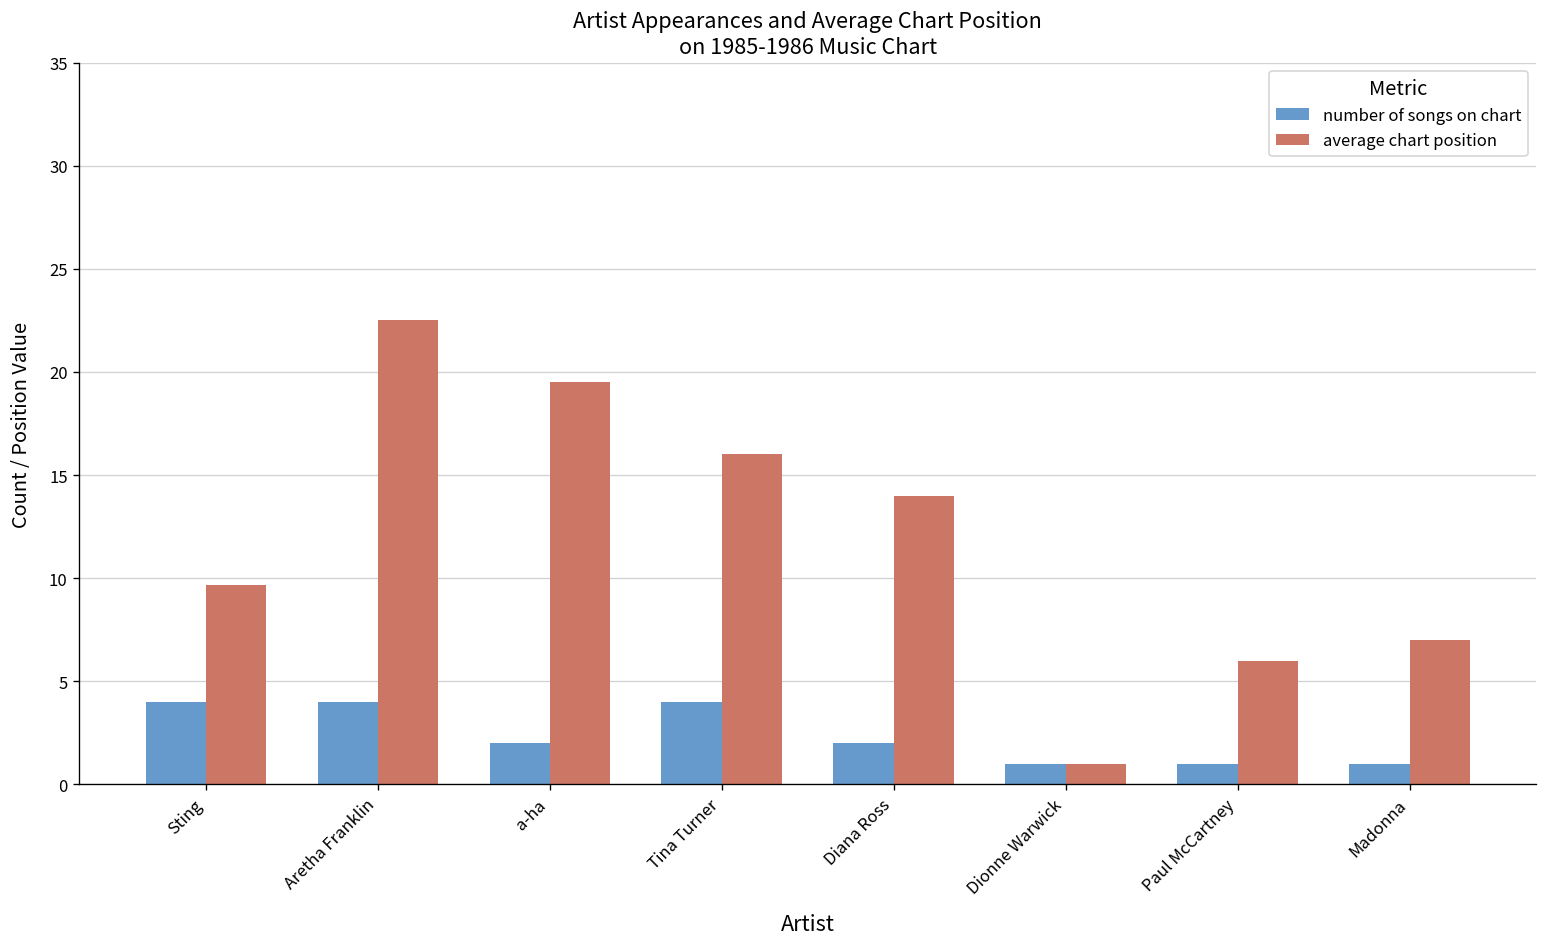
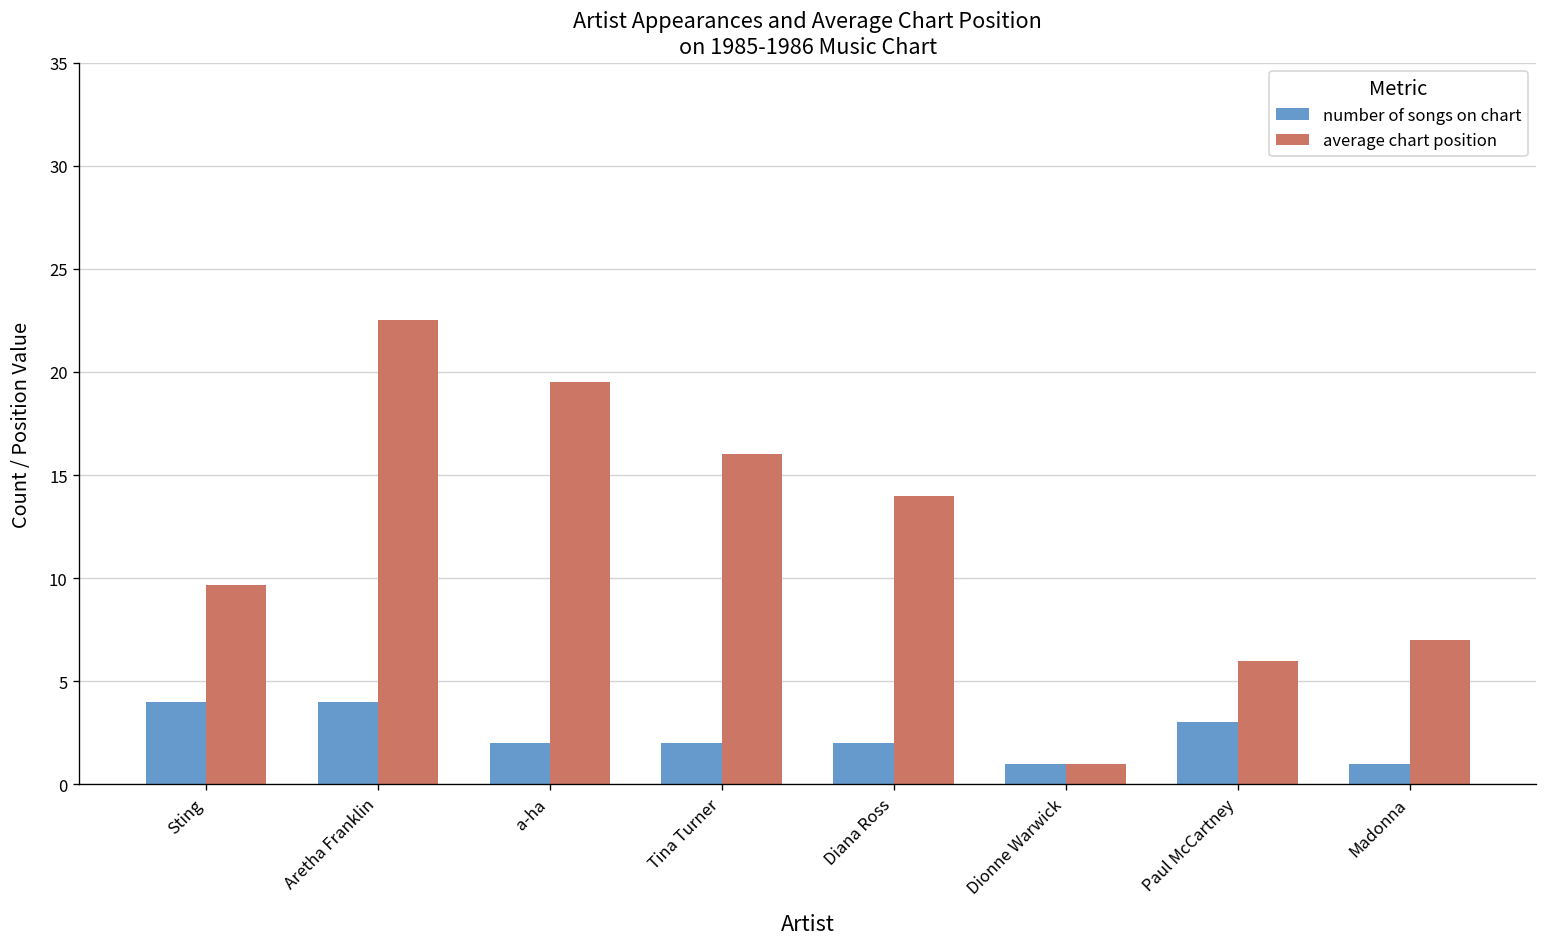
  {
    "number of songs on chart": {
      "Sting": 4,
      "Aretha Franklin": 4,
      "a-ha": 2,
-     "Tina Turner": 4,
+     "Tina Turner": 2,
      "Diana Ross": 2,
      "Dionne Warwick": 1,
-     "Paul McCartney": 1,
+     "Paul McCartney": 3,
      "Madonna": 1
    },
    "average chart position": {
      "Sting": 9.7,
      "Aretha Franklin": 22.5,
      "a-ha": 19.5,
      "Tina Turner": 16,
      "Diana Ross": 14,
      "Dionne Warwick": 1,
      "Paul McCartney": 6,
      "Madonna": 7
    }
  }
